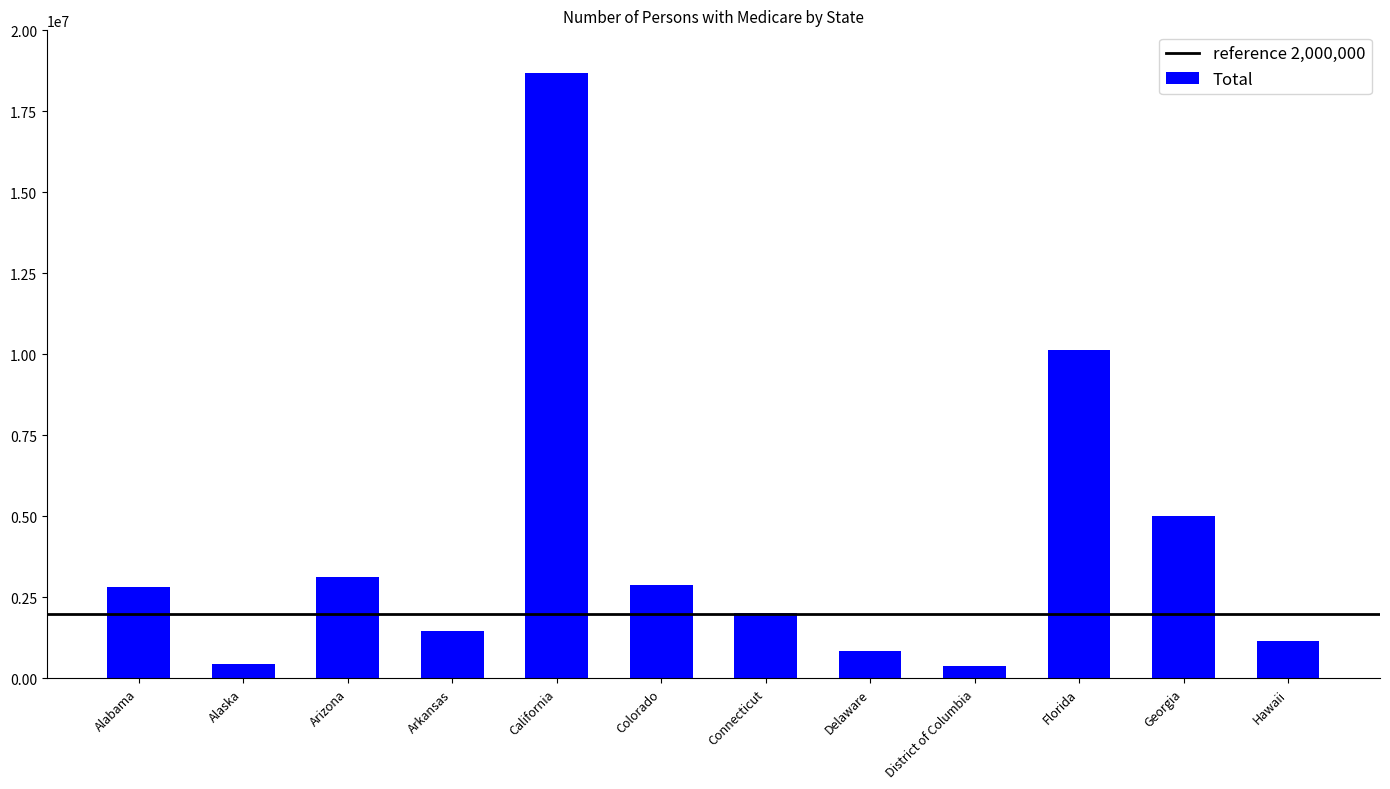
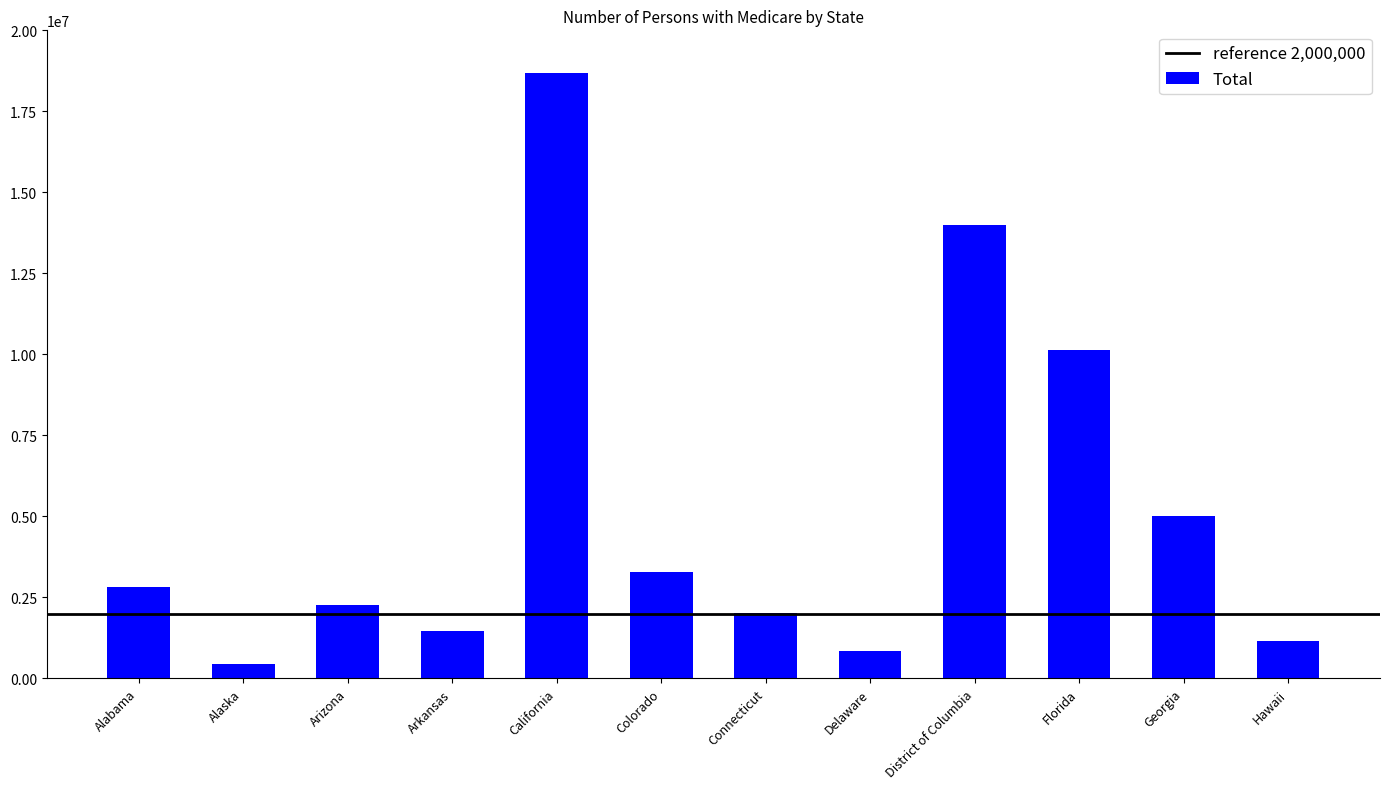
  {
    "Alabama": 2800000,
    "Alaska": 400000,
-   "Arizona": 3100000,
+   "Arizona": 2300000,
    "Arkansas": 1500000,
    "California": 18700000,
-   "Colorado": 2900000,
+   "Colorado": 3300000,
    "Connecticut": 2000000,
    "Delaware": 800000,
-   "District of Columbia": 400000,
+   "District of Columbia": 14000000,
    "Florida": 10100000,
    "Georgia": 5000000,
    "Hawaii": 1200000
  }
